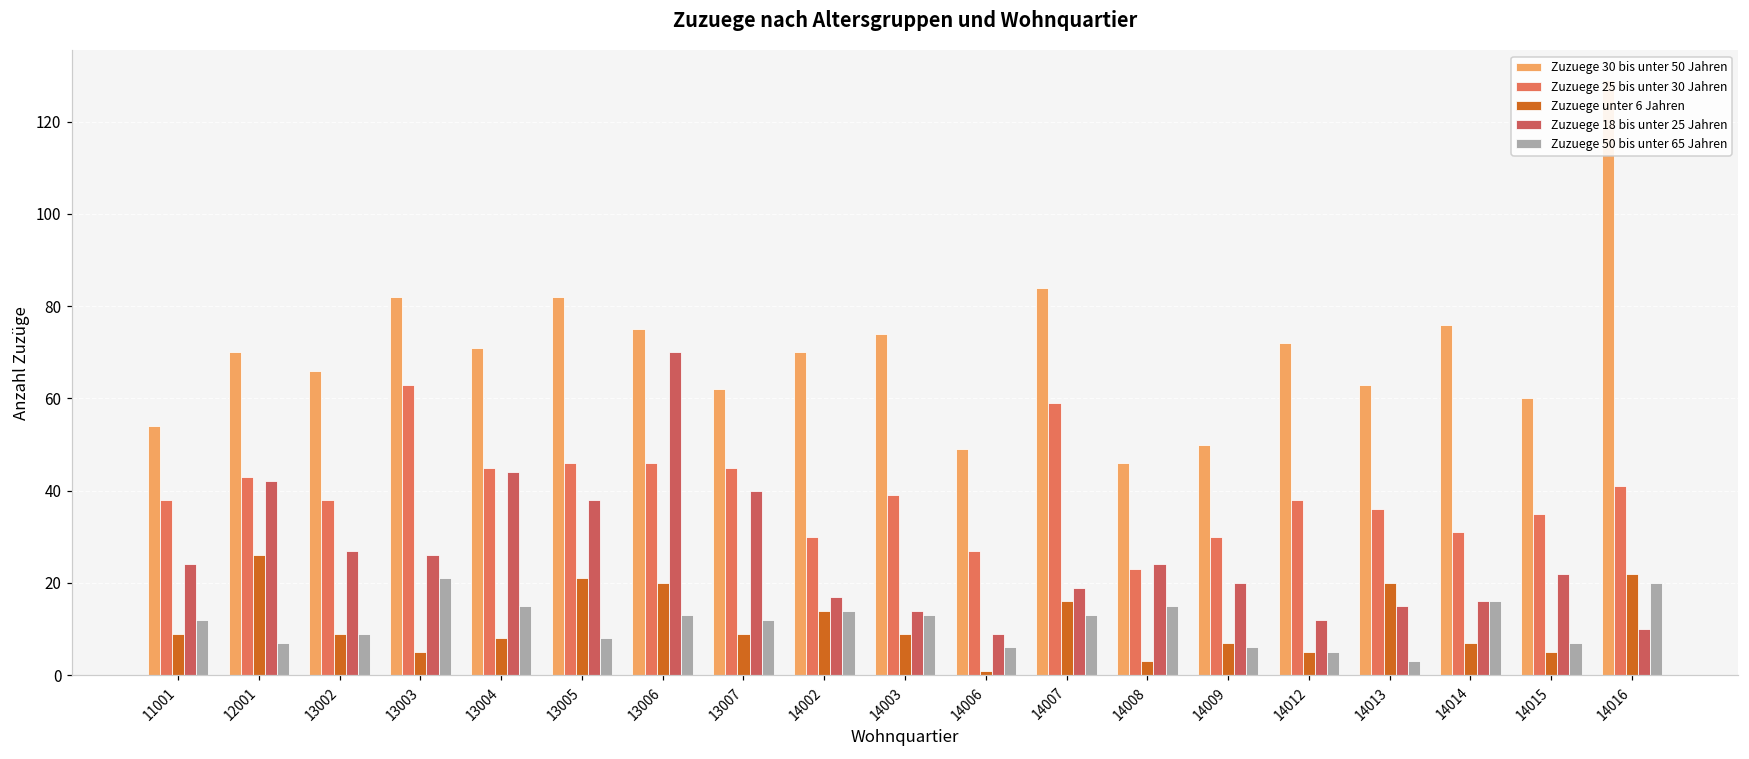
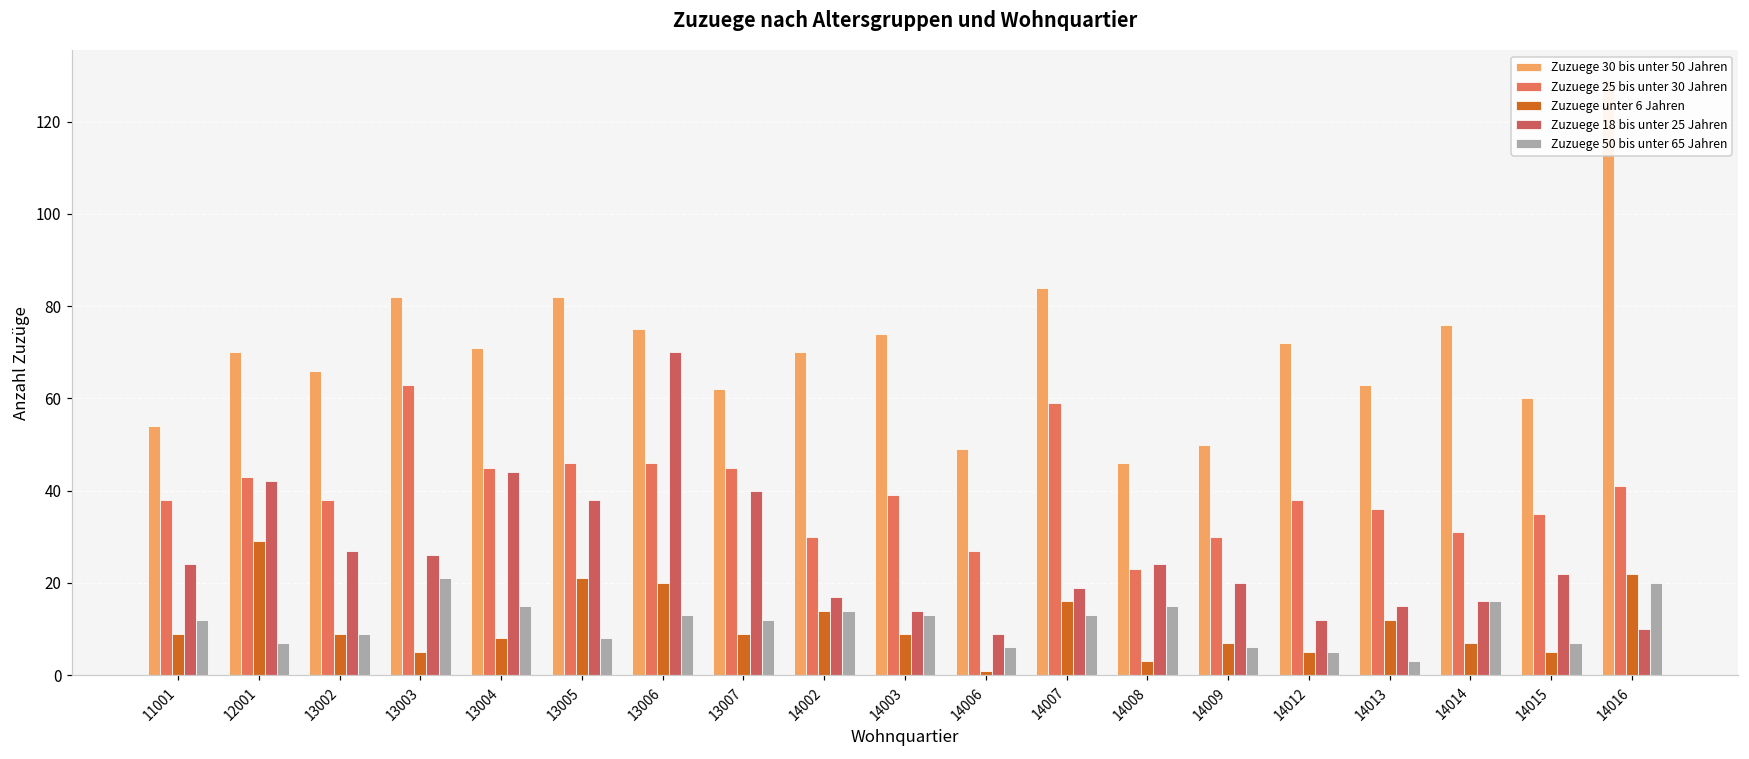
  {
    "Zuzuege unter 6 Jahren": {
      "11001": 9,
-     "12001": 26,
+     "12001": 29,
      "13002": 9,
      "13003": 5,
      "13004": 8,
      "13005": 21,
      "13006": 20,
      "13007": 9,
      "14002": 14,
      "14003": 9,
      "14006": 1,
      "14007": 16,
      "14008": 3,
      "14009": 7,
      "14012": 5,
-     "14013": 20,
+     "14013": 12,
      "14014": 7,
      "14015": 5,
      "14016": 22
    },
    "Zuzuege 50 bis unter 65 Jahren": {
      "11001": 12,
      "12001": 7,
      "13002": 9,
      "13003": 21,
      "13004": 15,
      "13005": 8,
      "13006": 13,
      "13007": 12,
      "14002": 14,
      "14003": 13,
      "14006": 6,
      "14007": 13,
      "14008": 15,
      "14009": 6,
      "14012": 5,
      "14013": 3,
      "14014": 16,
      "14015": 7,
      "14016": 20
    }
  }
